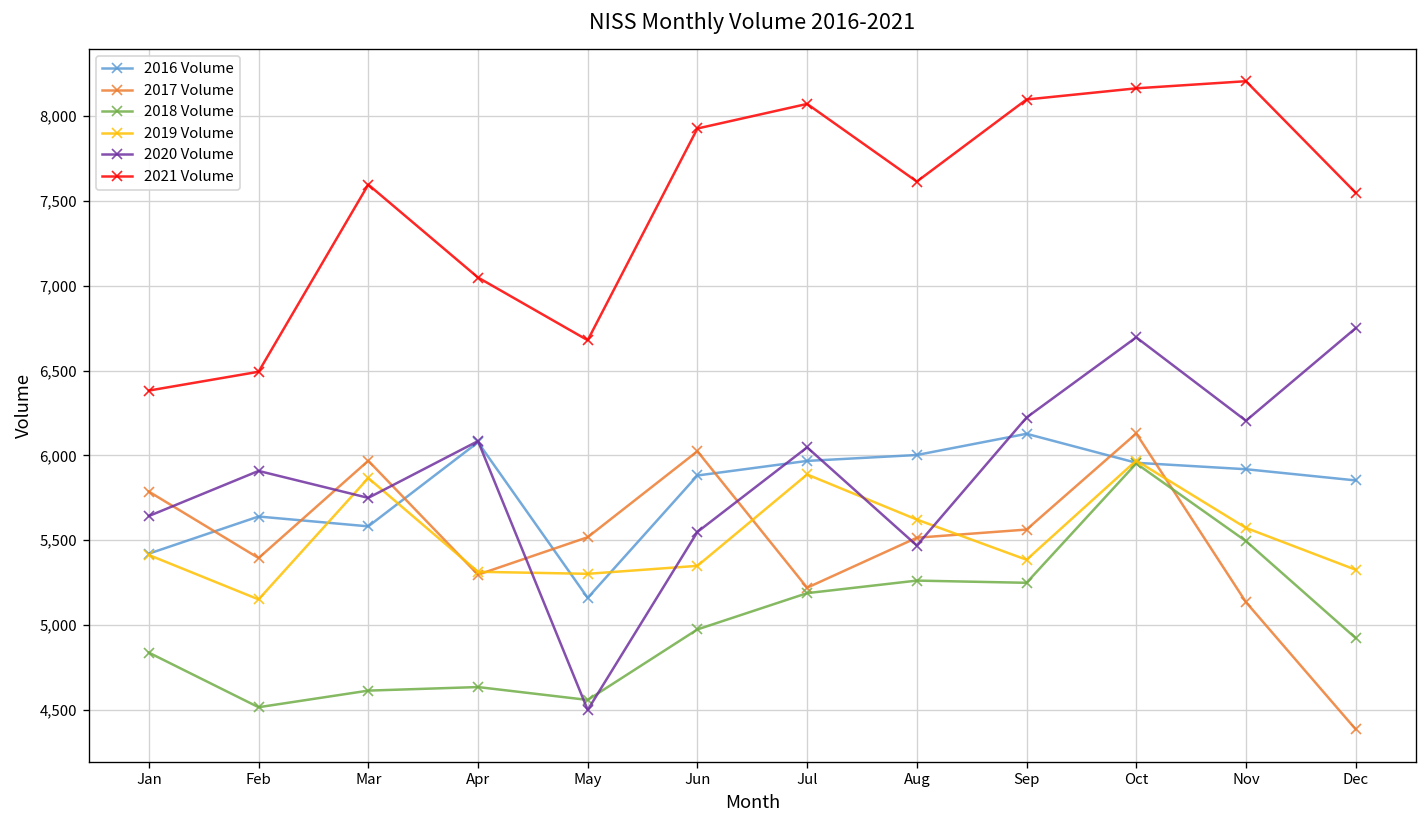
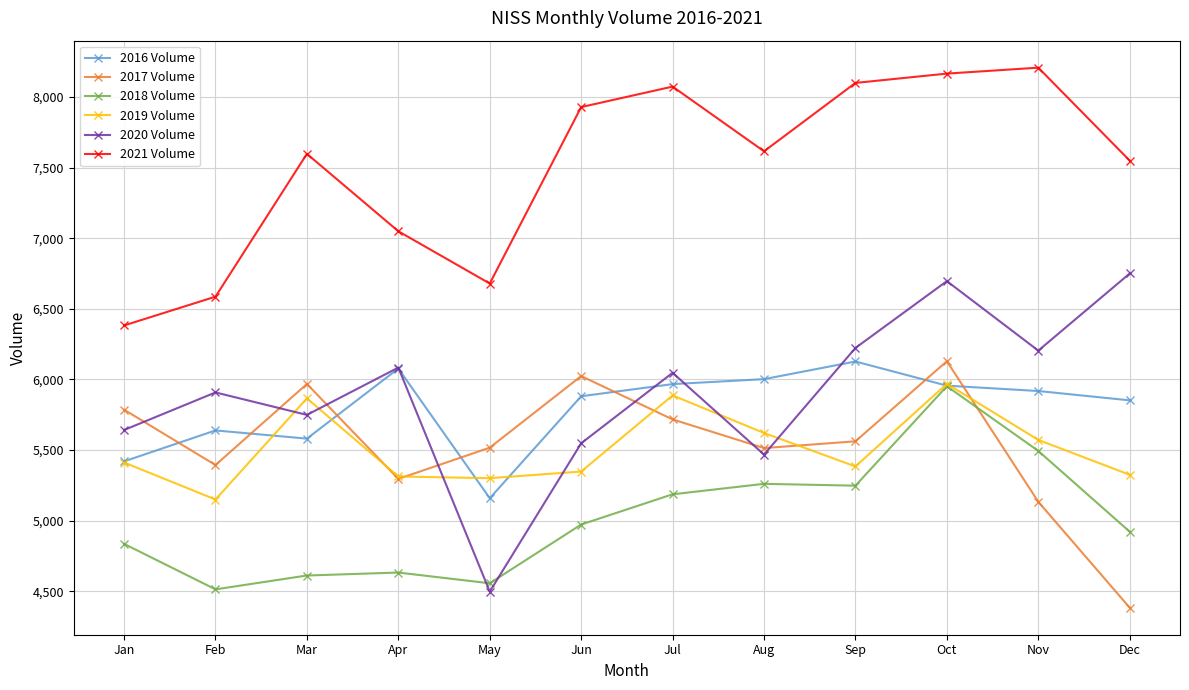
  {
    "2016 Volume": {
      "Feb": "5,640",
      "Mar": "5,580",
      "May": "5,160",
      "Jun": "5,880",
      "Jul": "5,970",
      "Aug": "6,000",
      "Sep": "6,130",
      "Nov": "5,920",
      "Dec": "5,850"
    },
    "2017 Volume": {
      "Jan": "5,790",
      "Feb": "5,390",
      "Mar": "5,970",
      "May": "5,520",
      "Jun": "6,020",
-     "Jul": "5,220",
+     "Jul": "5,720",
      "Aug": "5,510",
      "Sep": "5,560",
      "Oct": "6,130",
      "Nov": "5,130",
      "Dec": "4,380"
    },
    "2018 Volume": {
      "Jan": "4,840",
      "Feb": "4,510",
      "Mar": "4,610",
      "Apr": "4,630",
      "May": "4,560",
      "Jun": "4,970",
      "Jul": "5,190",
      "Aug": "5,260",
      "Sep": "5,250",
      "Nov": "5,490",
      "Dec": "4,920"
    },
    "2019 Volume": {
      "Feb": "5,150",
      "Mar": "5,870",
      "May": "5,300",
      "Jun": "5,350",
      "Jul": "5,890",
      "Aug": "5,620",
      "Sep": "5,380",
      "Nov": "5,570",
      "Dec": "5,330"
    },
    "2020 Volume": {
      "Jan": "5,640",
      "Feb": "5,910",
      "Mar": "5,750",
      "May": "4,500",
      "Jun": "5,550",
      "Jul": "6,050",
      "Aug": "5,470",
      "Sep": "6,220",
      "Oct": "6,700",
      "Nov": "6,200",
      "Dec": "6,750"
    },
    "2021 Volume": {
      "Jan": "6,380",
-     "Feb": "6,490",
+     "Feb": "6,590",
      "Mar": "7,600",
      "Apr": "7,050",
      "May": "6,680",
      "Jun": "7,930",
      "Jul": "8,070",
      "Aug": "7,620",
      "Sep": "8,100",
      "Oct": "8,170",
      "Nov": "8,210",
      "Dec": "7,550"
    }
  }
